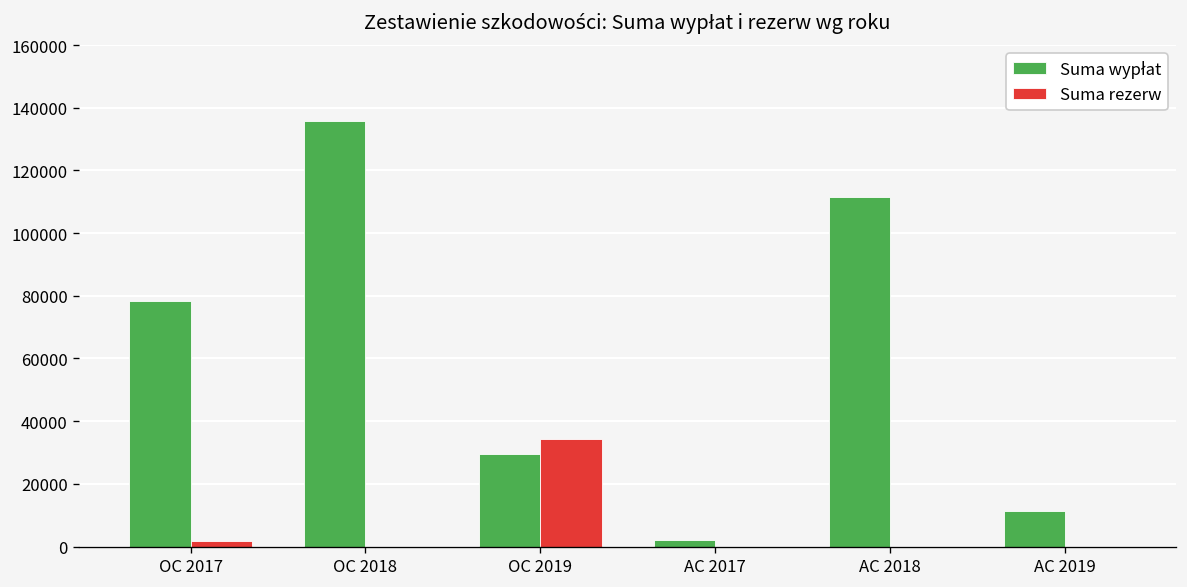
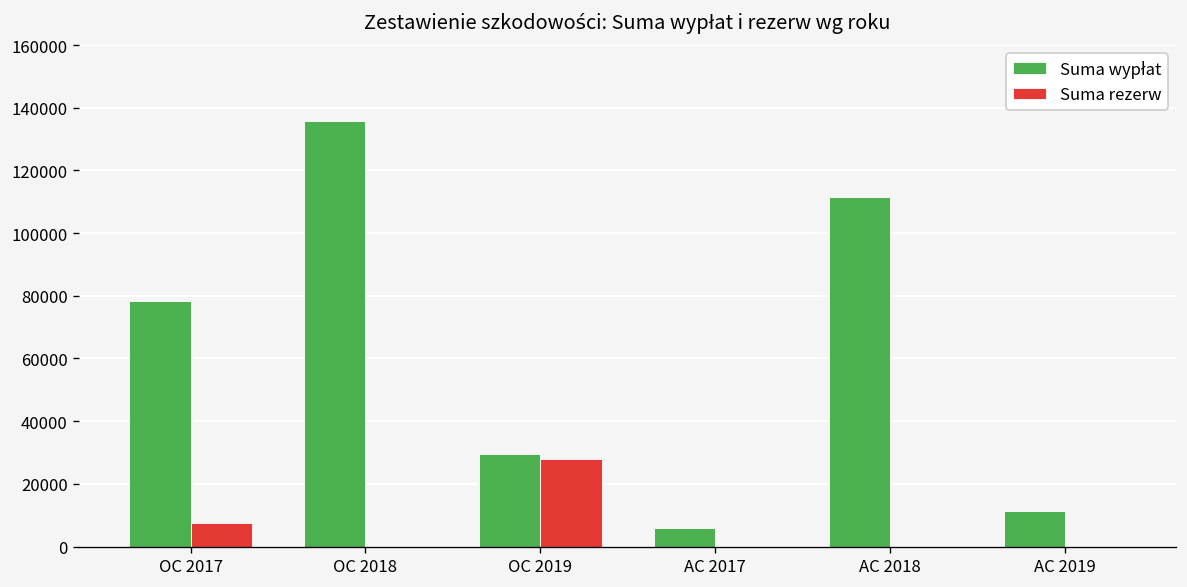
  {
    "Suma wypłat": {
      "OC 2017": 78000,
      "OC 2018": 136000,
      "OC 2019": 29000,
-     "AC 2017": 2000,
+     "AC 2017": 6000,
      "AC 2018": 111000,
      "AC 2019": 11000
    },
    "Suma rezerw": {
-     "OC 2017": 2000,
+     "OC 2017": 8000,
      "OC 2018": 0,
-     "OC 2019": 34000,
+     "OC 2019": 28000,
      "AC 2017": 0,
      "AC 2018": 0,
      "AC 2019": 0
    }
  }
